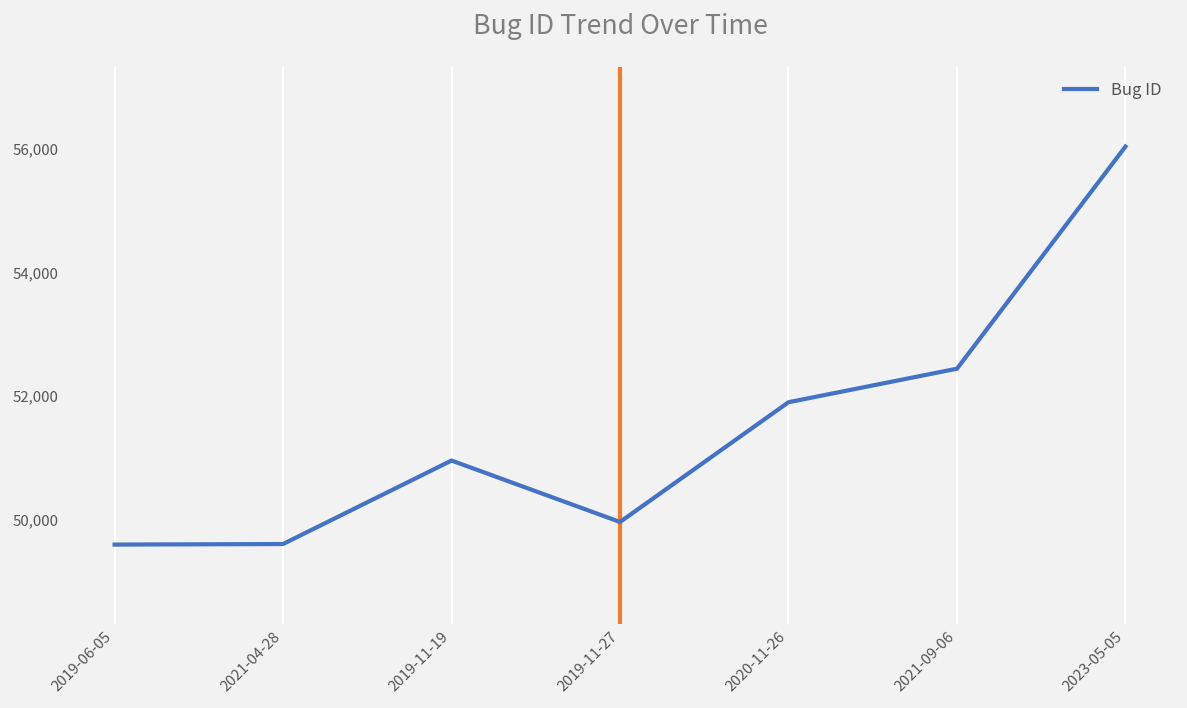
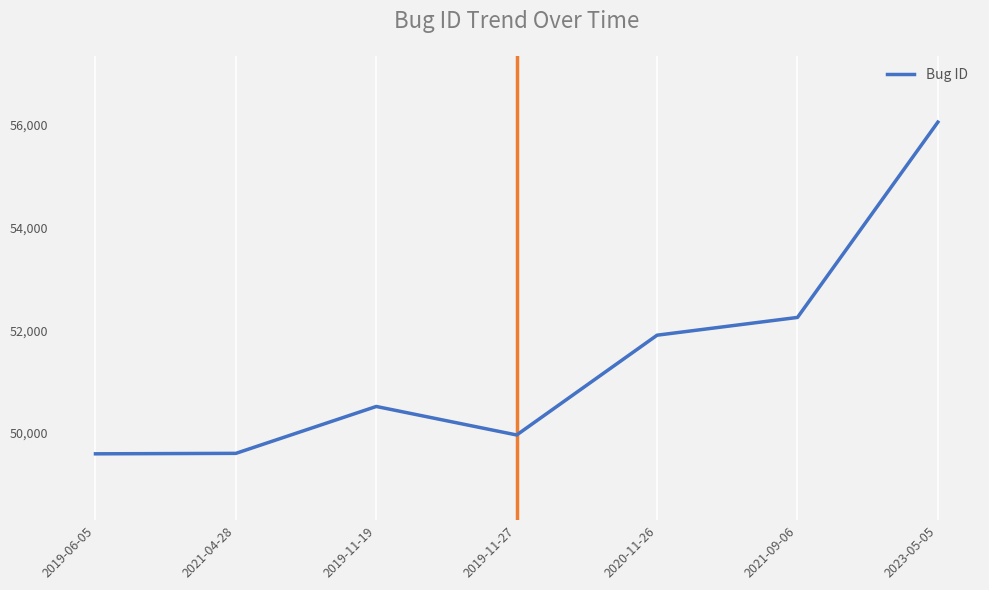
  {
    "2019-06-05": "49,600",
    "2021-04-28": "49,600",
-   "2019-11-19": "51,000",
+   "2019-11-19": "50,500",
    "2019-11-27": "50,000",
    "2020-11-26": "51,900",
-   "2021-09-06": "52,400",
+   "2021-09-06": "52,200",
    "2023-05-05": "56,000"
  }
